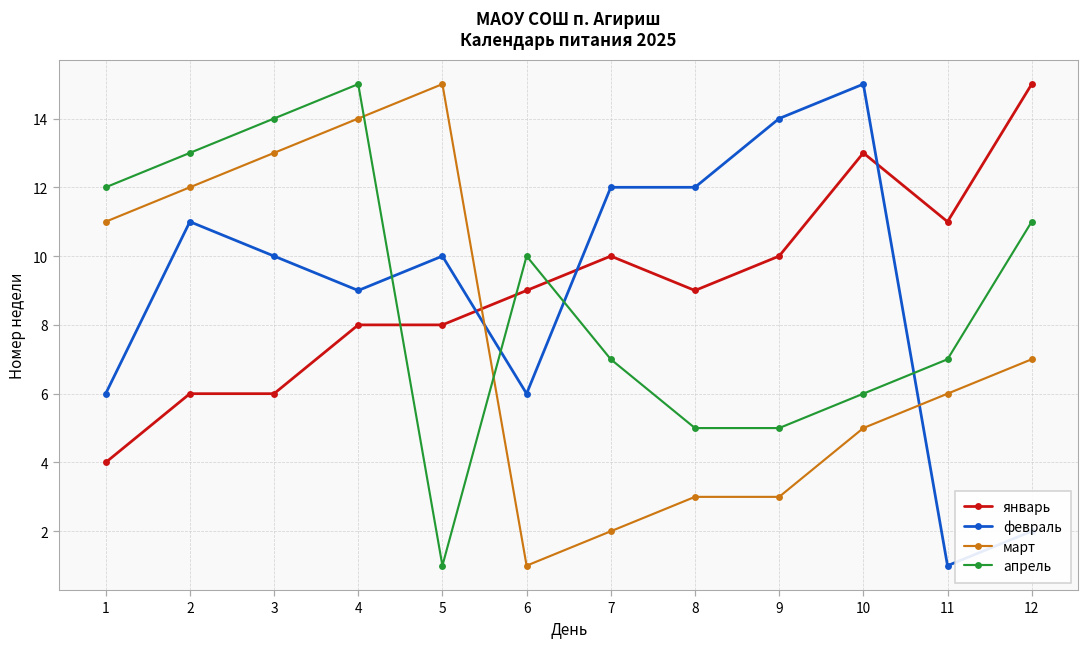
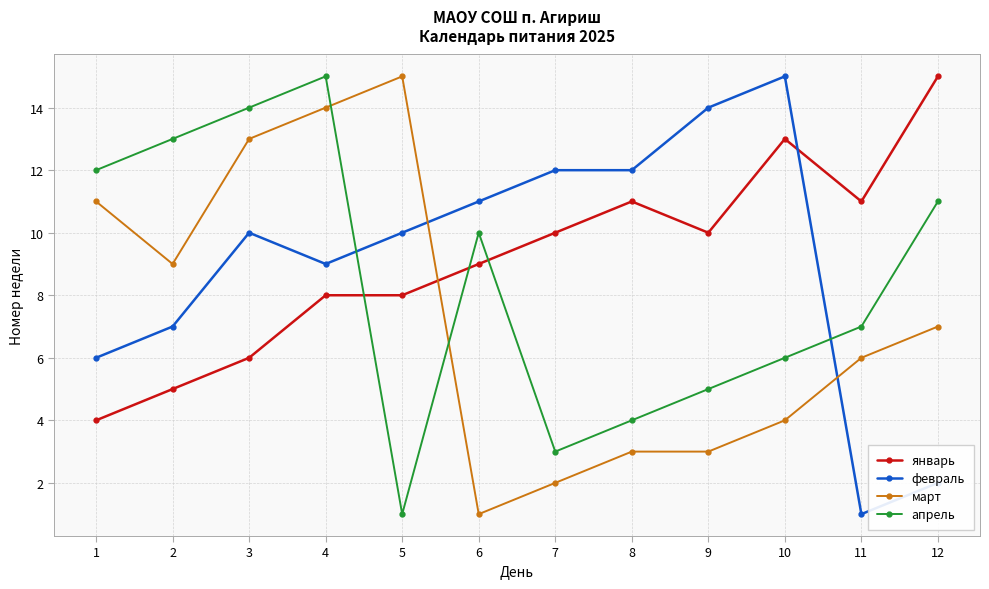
  {
    "январь": {
      "1": 4,
-     "2": 6,
+     "2": 5,
      "3": 6,
      "4": 8,
      "5": 8,
      "6": 9,
      "7": 10,
-     "8": 9,
+     "8": 11,
      "9": 10,
      "10": 13,
      "11": 11,
      "12": 15
    },
    "февраль": {
      "1": 6,
-     "2": 11,
+     "2": 7,
      "3": 10,
      "4": 9,
      "5": 10,
-     "6": 6,
+     "6": 11,
      "7": 12,
      "8": 12,
      "9": 14,
      "10": 15,
      "11": 1
    },
    "март": {
      "1": 11,
-     "2": 12,
+     "2": 9,
      "3": 13,
      "4": 14,
      "5": 15,
      "6": 1,
      "7": 2,
      "8": 3,
      "9": 3,
-     "10": 5,
+     "10": 4,
      "11": 6,
      "12": 7
    },
    "апрель": {
      "1": 12,
      "2": 13,
      "3": 14,
      "4": 15,
      "5": 1,
      "6": 10,
-     "7": 7,
-     "8": 5,
+     "7": 3,
+     "8": 4,
      "9": 5,
      "10": 6,
      "11": 7,
      "12": 11
    }
  }
